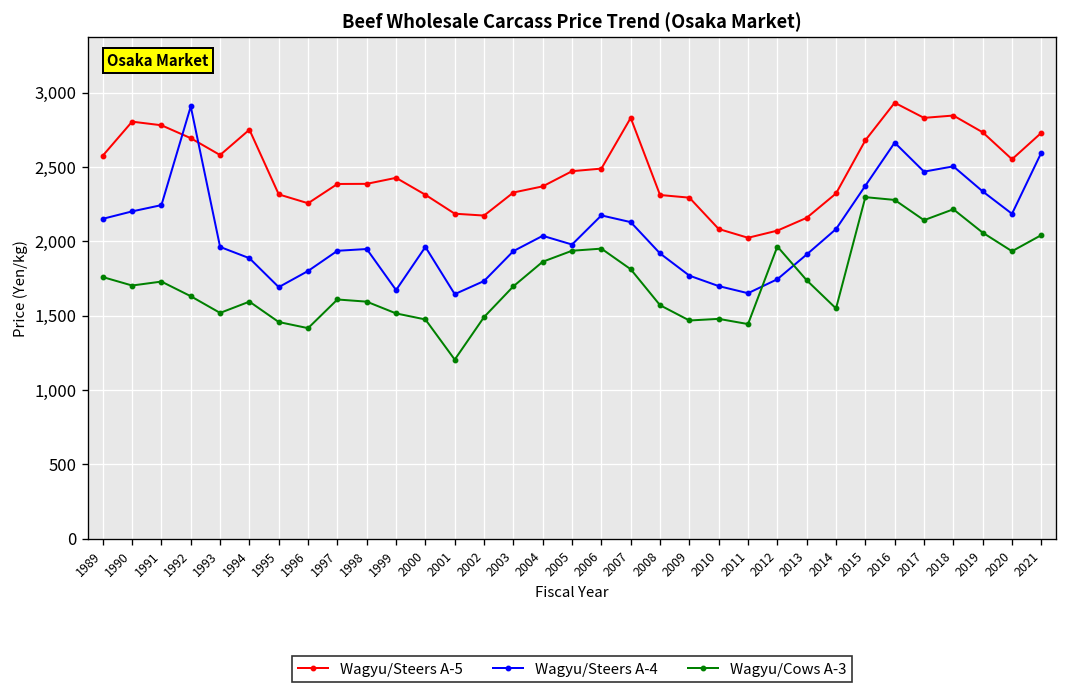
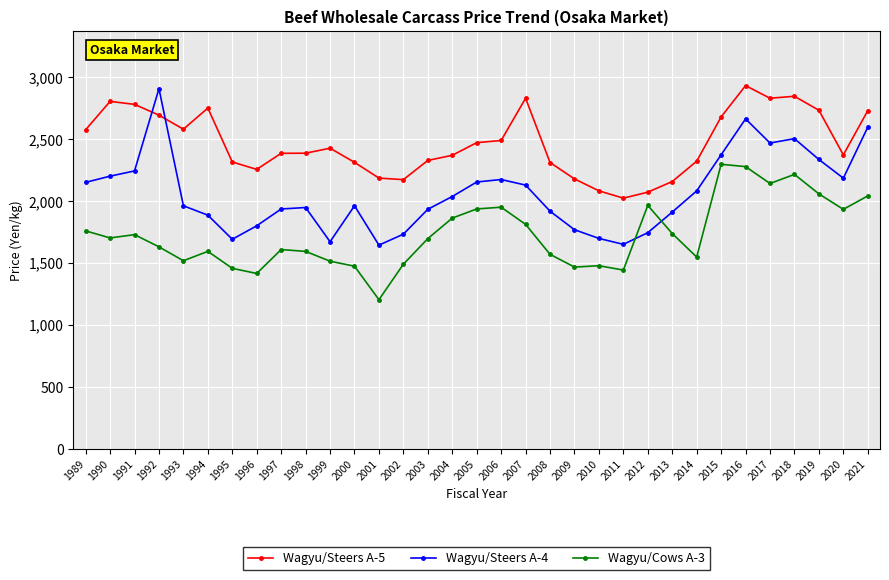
  {
    "Wagyu/Steers A-5": {
      "1989": "2,580",
      "1990": "2,800",
      "1991": "2,780",
      "1992": "2,690",
      "1993": "2,580",
      "1994": "2,750",
      "1995": "2,320",
      "1996": "2,260",
      "1997": "2,390",
      "1998": "2,390",
      "1999": "2,430",
      "2000": "2,310",
      "2001": "2,190",
      "2002": "2,170",
      "2003": "2,330",
      "2004": "2,370",
      "2005": "2,470",
      "2006": "2,490",
      "2007": "2,830",
      "2008": "2,310",
-     "2009": "2,290",
+     "2009": "2,180",
      "2010": "2,080",
      "2011": "2,020",
      "2012": "2,070",
      "2013": "2,160",
      "2014": "2,320",
      "2015": "2,680",
      "2016": "2,930",
      "2017": "2,830",
      "2018": "2,850",
      "2019": "2,730",
-     "2020": "2,550",
+     "2020": "2,370",
      "2021": "2,730"
    },
    "Wagyu/Steers A-4": {
      "1989": "2,150",
      "1990": "2,200",
      "1991": "2,240",
      "1992": "2,910",
      "1993": "1,960",
      "1994": "1,890",
      "1995": "1,690",
      "1996": "1,800",
      "1997": "1,940",
      "1998": "1,950",
      "1999": "1,670",
      "2000": "1,960",
      "2001": "1,640",
      "2002": "1,730",
      "2003": "1,930",
      "2004": "2,040",
-     "2005": "1,980",
+     "2005": "2,150",
      "2006": "2,170",
      "2007": "2,130",
      "2008": "1,920",
      "2009": "1,770",
      "2010": "1,700",
      "2011": "1,650",
      "2012": "1,740",
      "2013": "1,910",
      "2014": "2,080",
      "2015": "2,370",
      "2016": "2,660",
      "2017": "2,470",
      "2018": "2,500",
      "2019": "2,340",
      "2020": "2,180",
      "2021": "2,600"
    },
    "Wagyu/Cows A-3": {
      "1989": "1,760",
      "1990": "1,700",
      "1991": "1,730",
      "1992": "1,630",
      "1993": "1,520",
      "1994": "1,590",
      "1995": "1,460",
      "1996": "1,420",
      "1997": "1,610",
      "1998": "1,590",
      "1999": "1,510",
      "2000": "1,470",
      "2001": "1,200",
      "2002": "1,490",
      "2003": "1,700",
      "2004": "1,860",
      "2005": "1,940",
      "2006": "1,950",
      "2007": "1,810",
      "2008": "1,570",
      "2009": "1,470",
      "2010": "1,480",
      "2011": "1,440",
      "2012": "1,960",
      "2013": "1,740",
      "2014": "1,550",
      "2015": "2,300",
      "2016": "2,280",
      "2017": "2,140",
      "2018": "2,220",
      "2019": "2,060",
      "2020": "1,930",
      "2021": "2,040"
    }
  }
